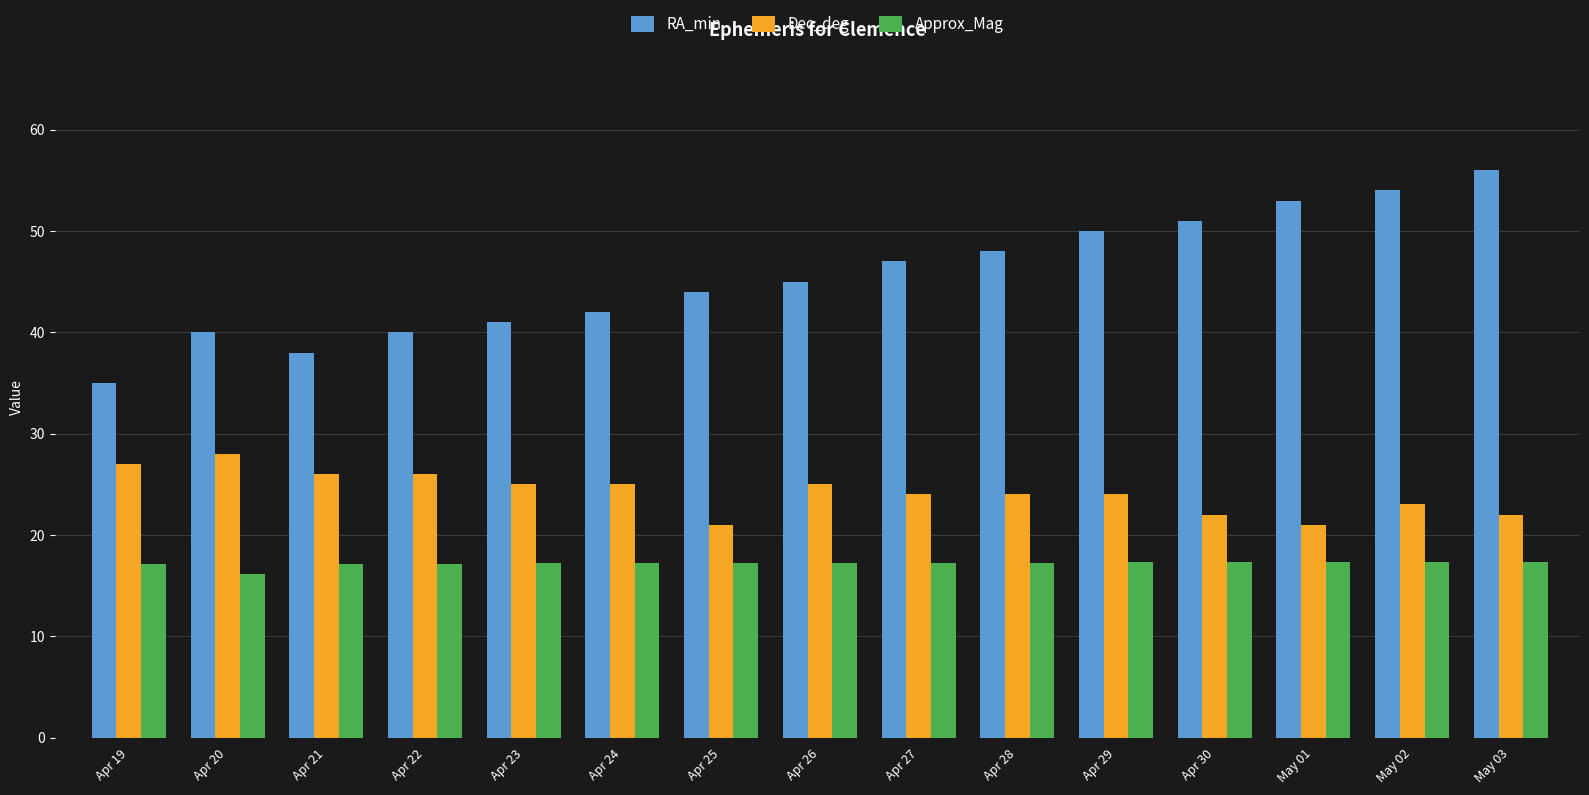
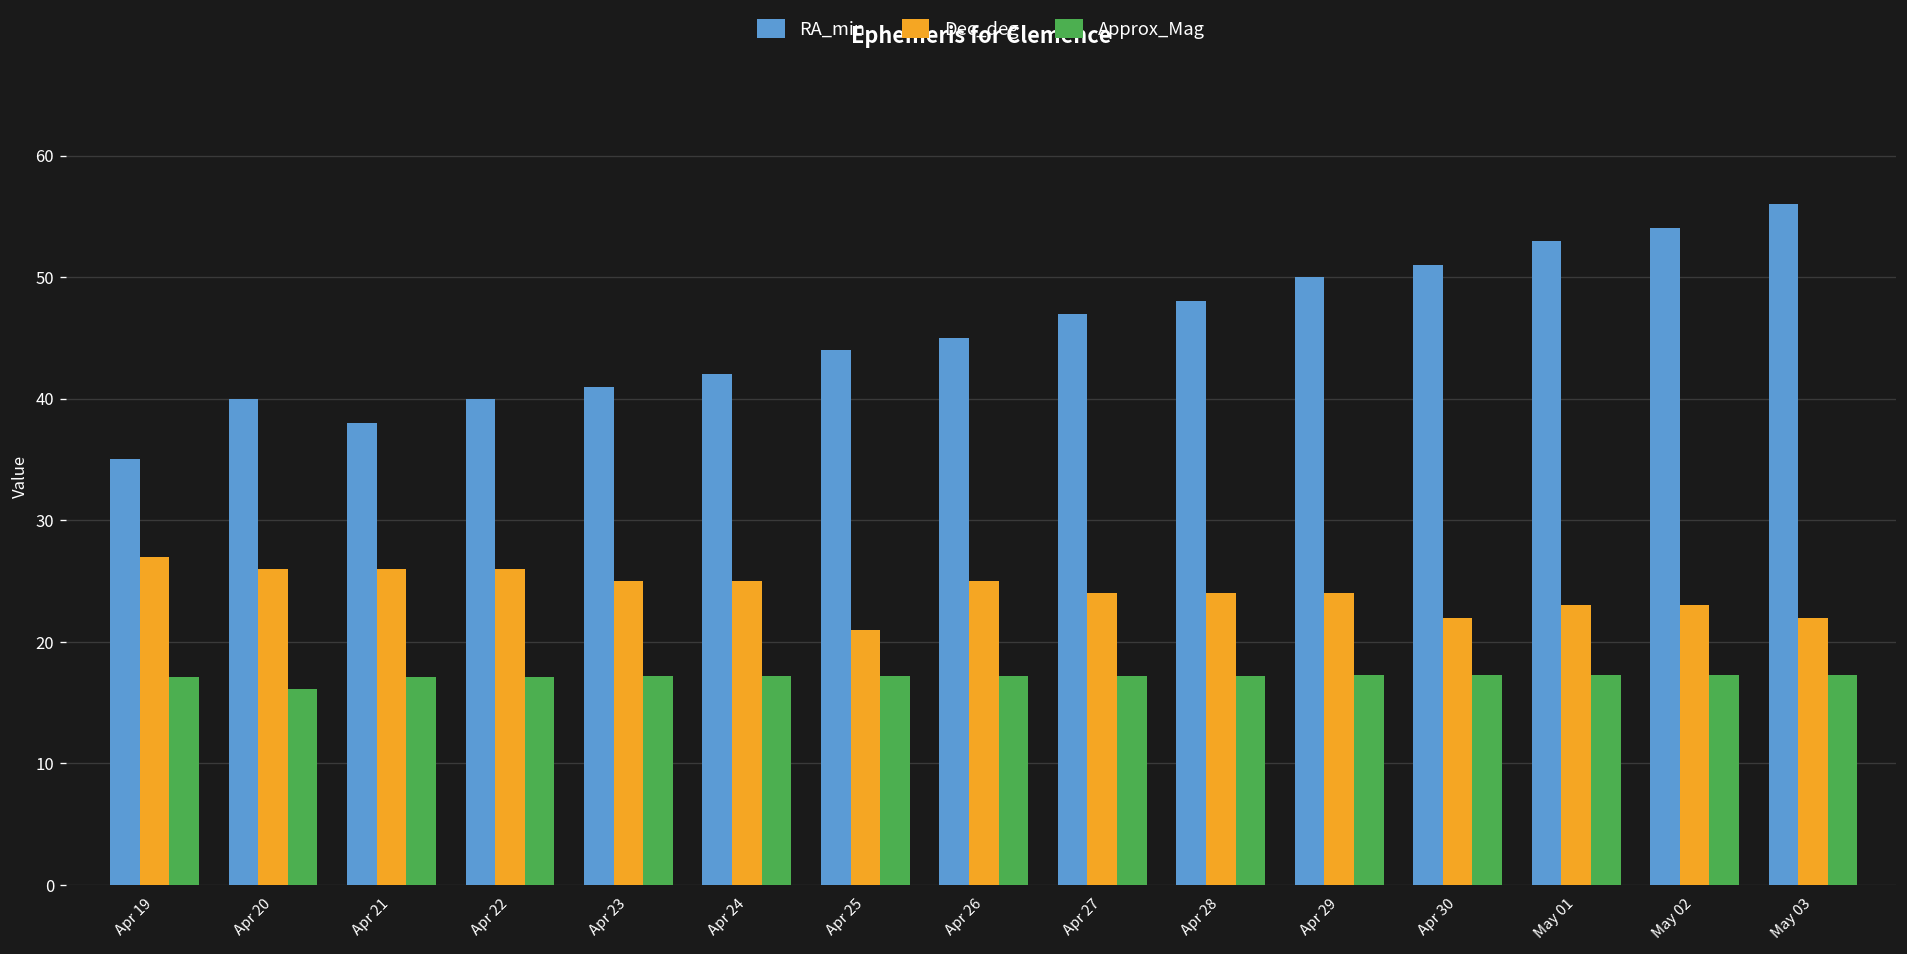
  {
    "RA_min": {
      "Apr 19": 35,
      "Apr 20": 40,
      "Apr 21": 38,
      "Apr 22": 40,
      "Apr 23": 41,
      "Apr 24": 42,
      "Apr 25": 44,
      "Apr 26": 45,
      "Apr 27": 47,
      "Apr 28": 48,
      "Apr 29": 50,
      "Apr 30": 51,
      "May 01": 53,
      "May 02": 54,
      "May 03": 56
    },
    "Dec_deg": {
      "Apr 19": 27,
-     "Apr 20": 28,
+     "Apr 20": 26,
      "Apr 21": 26,
      "Apr 22": 26,
      "Apr 23": 25,
      "Apr 24": 25,
      "Apr 25": 21,
      "Apr 26": 25,
      "Apr 27": 24,
      "Apr 28": 24,
      "Apr 29": 24,
      "Apr 30": 22,
-     "May 01": 21,
+     "May 01": 23,
      "May 02": 23,
      "May 03": 22
    },
    "Approx_Mag": {
      "Apr 19": 17,
      "Apr 20": 16,
      "Apr 21": 17,
      "Apr 22": 17,
      "Apr 23": 17,
      "Apr 24": 17,
      "Apr 25": 17,
      "Apr 26": 17,
      "Apr 27": 17,
      "Apr 28": 17,
      "Apr 29": 17.3,
      "Apr 30": 17.3,
      "May 01": 17.3,
      "May 02": 17.3,
      "May 03": 17.3
    }
  }
